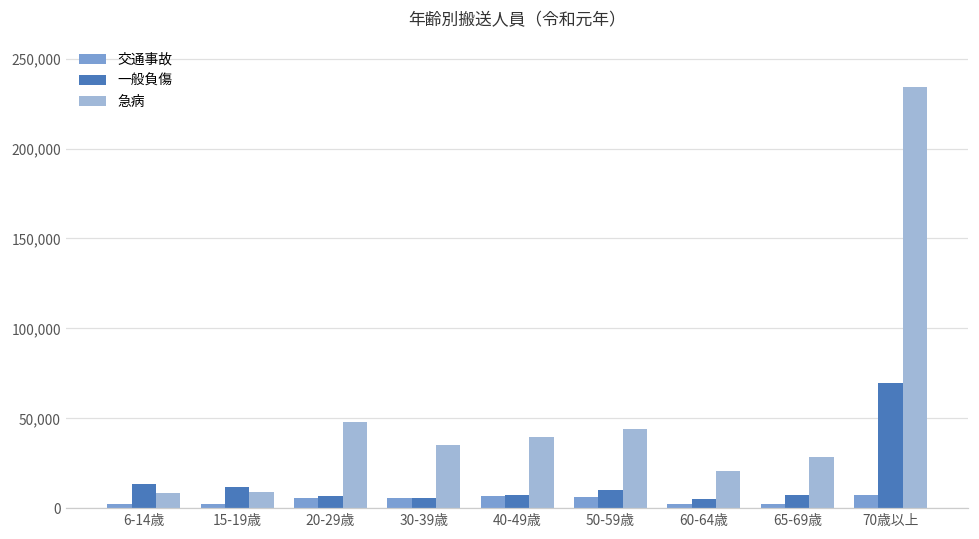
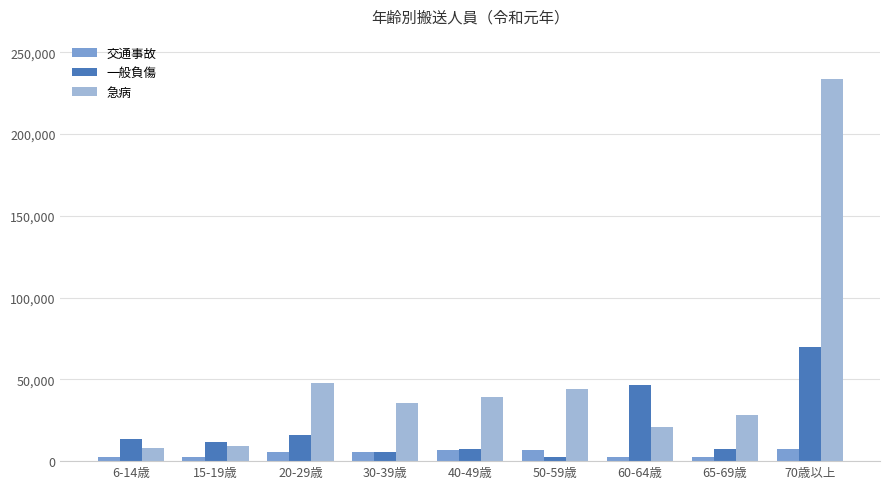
  {
    "一般負傷": {
      "6-14歳": "13,000",
      "15-19歳": "12,000",
-     "20-29歳": "7,000",
+     "20-29歳": "16,000",
      "30-39歳": "6,000",
      "40-49歳": "8,000",
-     "50-59歳": "10,000",
-     "60-64歳": "5,000",
+     "50-59歳": "3,000",
+     "60-64歳": "46,000",
      "65-69歳": "8,000",
      "70歳以上": "70,000"
    }
  }
